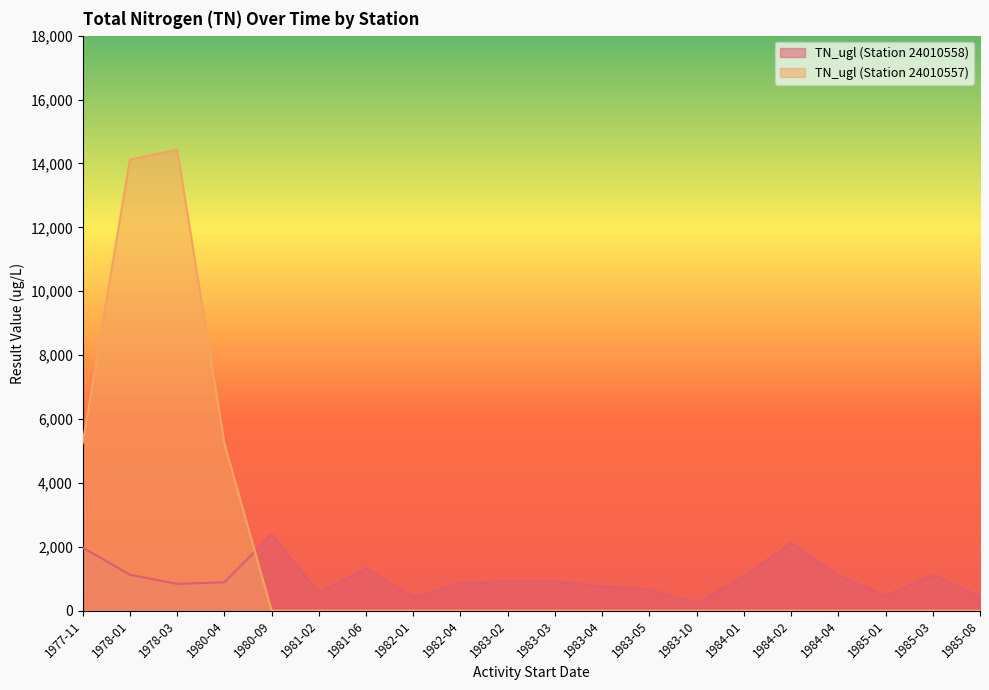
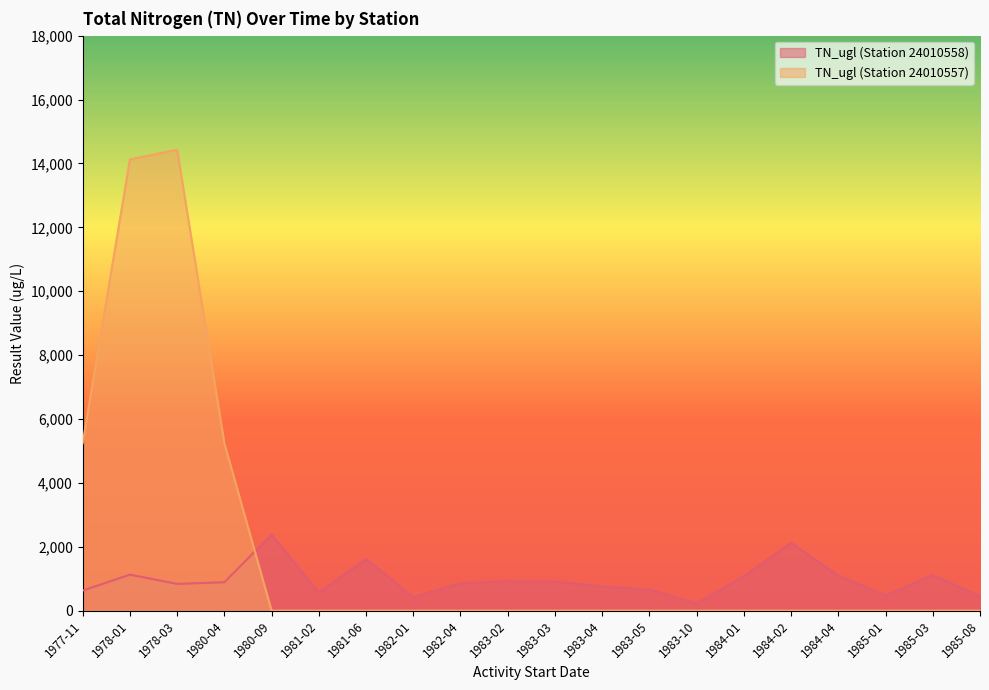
  {
    "TN_ugl (Station 24010558)": {
-     "1977-11": "2,000",
+     "1977-11": "600",
      "1978-01": "1,100",
      "1978-03": "800",
      "1980-04": "900",
      "1980-09": "2,400",
      "1981-02": "600",
-     "1981-06": "1,300",
+     "1981-06": "1,600",
      "1982-01": "400",
      "1982-04": "900",
      "1983-02": "900",
      "1983-03": "900",
      "1983-04": "800",
      "1983-05": "700",
      "1983-10": "200",
      "1984-01": "1,100",
      "1984-02": "2,100",
      "1984-04": "1,100",
      "1985-01": "500",
      "1985-03": "1,100",
      "1985-08": "500"
    },
    "TN_ugl (Station 24010557)": {
      "1977-11": "5,200",
      "1978-01": "14,100",
      "1978-03": "14,400",
      "1980-04": "5,200",
      "1980-09": "0",
      "1981-02": "0",
      "1981-06": "0",
      "1982-01": "0",
      "1982-04": "0",
      "1983-02": "0",
      "1983-03": "0",
      "1983-04": "0",
      "1983-05": "0",
      "1983-10": "0",
      "1984-01": "0",
      "1984-02": "0",
      "1984-04": "0",
      "1985-01": "0",
      "1985-03": "0",
      "1985-08": "0"
    }
  }
